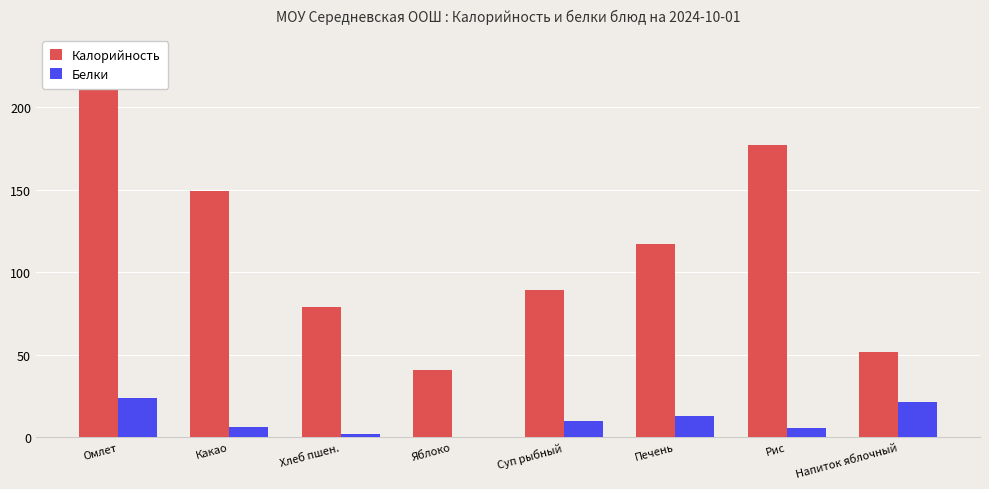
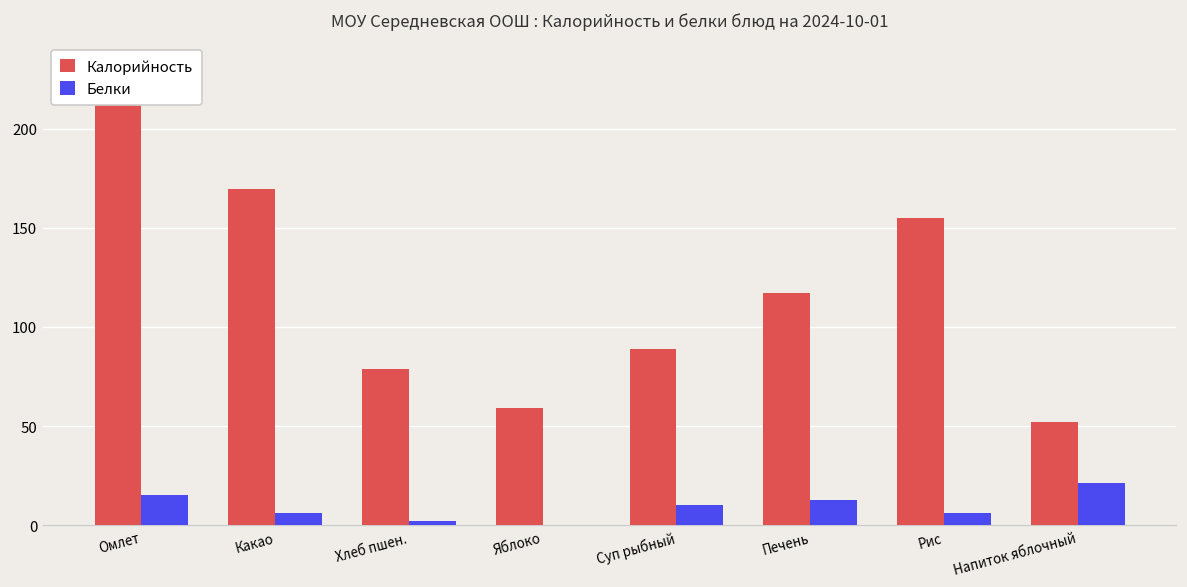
  {
    "Калорийность": {
-     "Какао": 149,
+     "Какао": 170,
      "Хлеб пшен.": 79,
-     "Яблоко": 41,
+     "Яблоко": 59,
      "Суп рыбный": 89,
      "Печень": 117,
-     "Рис": 177,
+     "Рис": 155,
      "Напиток яблочный": 52
    },
    "Белки": {
-     "Омлет": 24,
+     "Омлет": 15,
      "Какао": 6,
      "Хлеб пшен.": 2,
      "Суп рыбный": 10,
      "Печень": 13,
      "Рис": 6,
      "Напиток яблочный": 21
    }
  }
